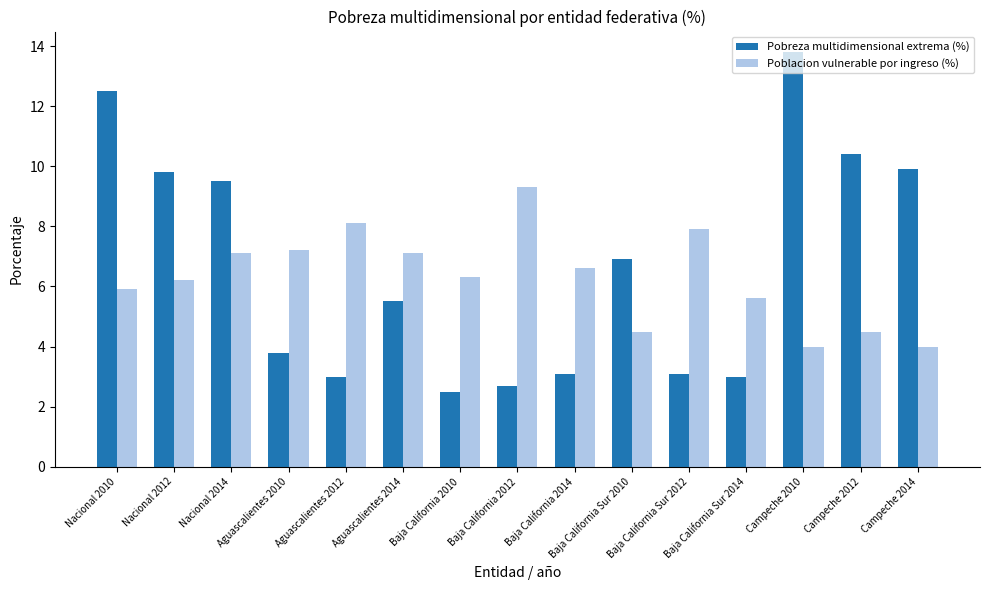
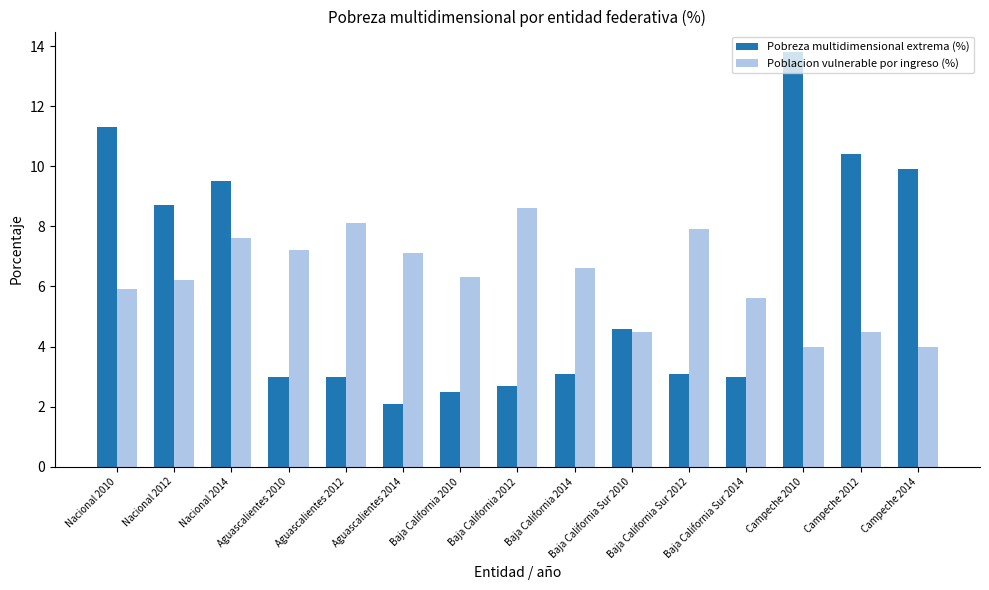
  {
    "Pobreza multidimensional extrema (%)": {
-     "Nacional 2010": 12.5,
-     "Nacional 2012": 9.8,
+     "Nacional 2010": 11.3,
+     "Nacional 2012": 8.7,
      "Nacional 2014": 9.5,
-     "Aguascalientes 2010": 3.8,
+     "Aguascalientes 2010": 3.0,
      "Aguascalientes 2012": 3.0,
-     "Aguascalientes 2014": 5.5,
+     "Aguascalientes 2014": 2.1,
      "Baja California 2010": 2.5,
      "Baja California 2012": 2.7,
      "Baja California 2014": 3.1,
-     "Baja California Sur 2010": 6.9,
+     "Baja California Sur 2010": 4.6,
      "Baja California Sur 2012": 3.1,
      "Baja California Sur 2014": 3.0,
      "Campeche 2012": 10.4,
      "Campeche 2014": 9.9
    },
    "Poblacion vulnerable por ingreso (%)": {
      "Nacional 2010": 5.9,
      "Nacional 2012": 6.2,
-     "Nacional 2014": 7.1,
+     "Nacional 2014": 7.6,
      "Aguascalientes 2010": 7.2,
      "Aguascalientes 2012": 8.1,
      "Aguascalientes 2014": 7.1,
      "Baja California 2010": 6.3,
-     "Baja California 2012": 9.3,
+     "Baja California 2012": 8.6,
      "Baja California 2014": 6.6,
      "Baja California Sur 2010": 4.5,
      "Baja California Sur 2012": 7.9,
      "Baja California Sur 2014": 5.6,
      "Campeche 2010": 4.0,
      "Campeche 2012": 4.5,
      "Campeche 2014": 4.0
    }
  }
